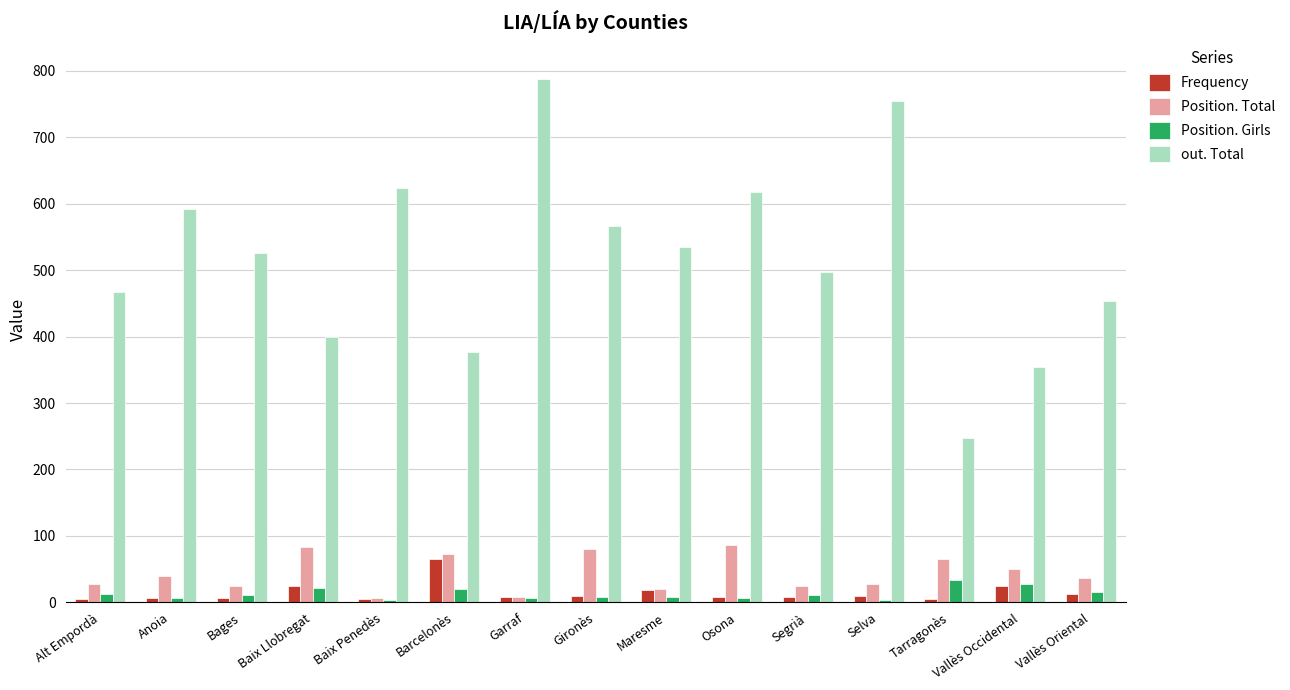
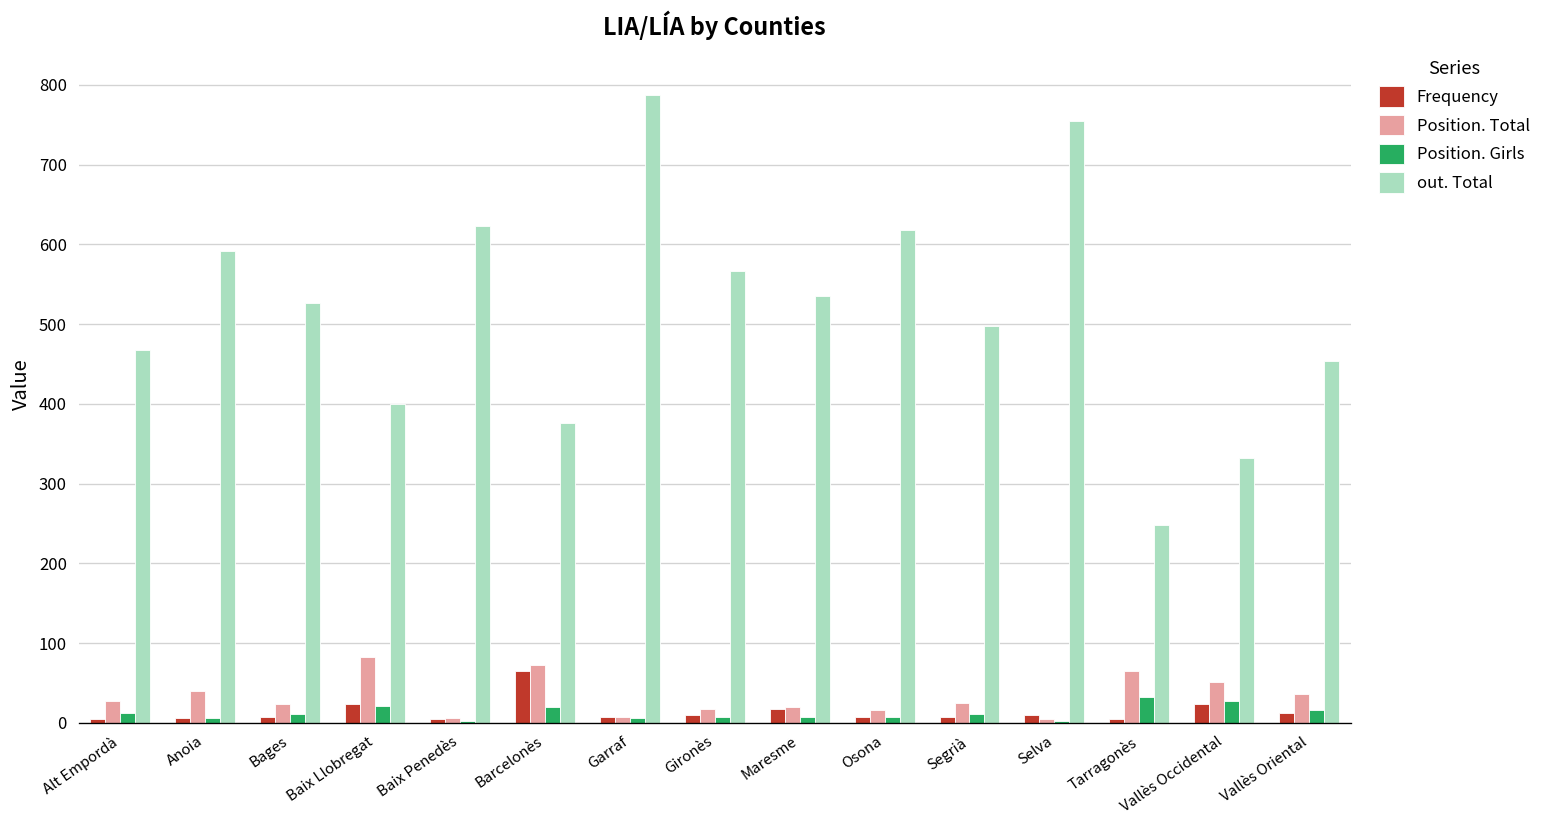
  {
    "Frequency": {
      "Alt Empordà": 10,
      "Anoia": 10,
      "Bages": 10,
      "Baix Llobregat": 20,
      "Baix Penedès": 10,
      "Barcelonès": 70,
      "Garraf": 10,
      "Gironès": 10,
      "Maresme": 20,
      "Osona": 10,
      "Segrià": 10,
      "Selva": 10,
      "Tarragonès": 10,
      "Vallès Occidental": 20,
      "Vallès Oriental": 10
    },
    "Position. Total": {
      "Alt Empordà": 30,
      "Anoia": 40,
      "Bages": 20,
      "Baix Llobregat": 80,
      "Baix Penedès": 10,
      "Barcelonès": 70,
      "Garraf": 10,
-     "Gironès": 80,
+     "Gironès": 20,
      "Maresme": 20,
-     "Osona": 90,
+     "Osona": 20,
      "Segrià": 30,
-     "Selva": 30,
+     "Selva": 10,
      "Tarragonès": 70,
      "Vallès Occidental": 50,
      "Vallès Oriental": 40
    },
    "Position. Girls": {
      "Alt Empordà": 10,
      "Anoia": 10,
      "Bages": 10,
      "Baix Llobregat": 20,
      "Barcelonès": 20,
      "Garraf": 10,
      "Gironès": 10,
      "Maresme": 10,
      "Osona": 10,
      "Segrià": 10,
      "Tarragonès": 30,
      "Vallès Occidental": 30,
      "Vallès Oriental": 20
    },
    "out. Total": {
      "Alt Empordà": 470,
      "Anoia": 590,
      "Bages": 530,
      "Baix Llobregat": 400,
      "Baix Penedès": 620,
      "Barcelonès": 380,
      "Garraf": 790,
      "Gironès": 570,
      "Maresme": 540,
      "Osona": 620,
      "Segrià": 500,
      "Selva": 760,
      "Tarragonès": 250,
-     "Vallès Occidental": 350,
+     "Vallès Occidental": 330,
      "Vallès Oriental": 450
    }
  }
